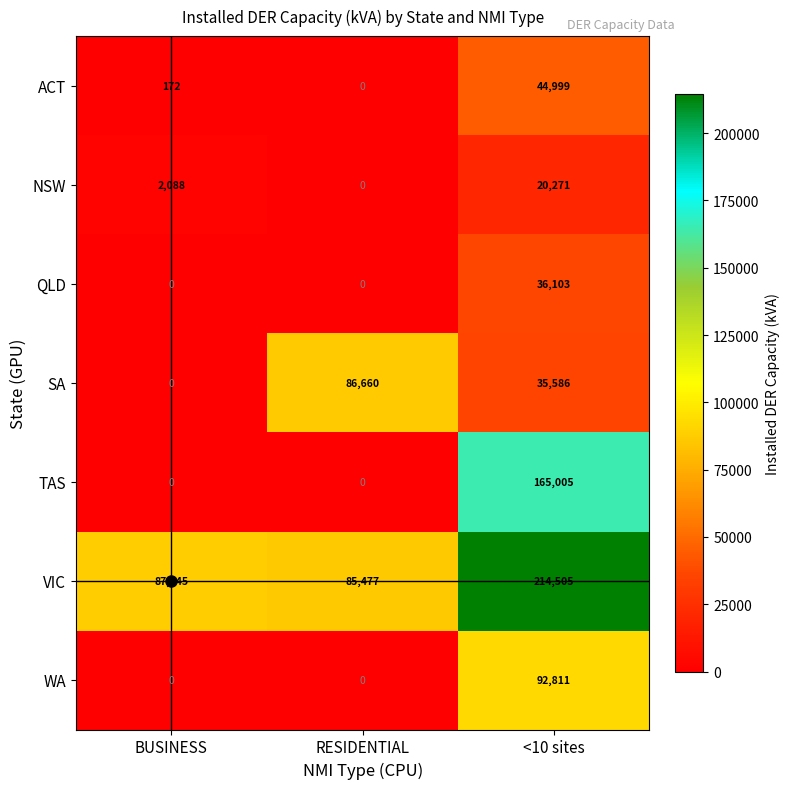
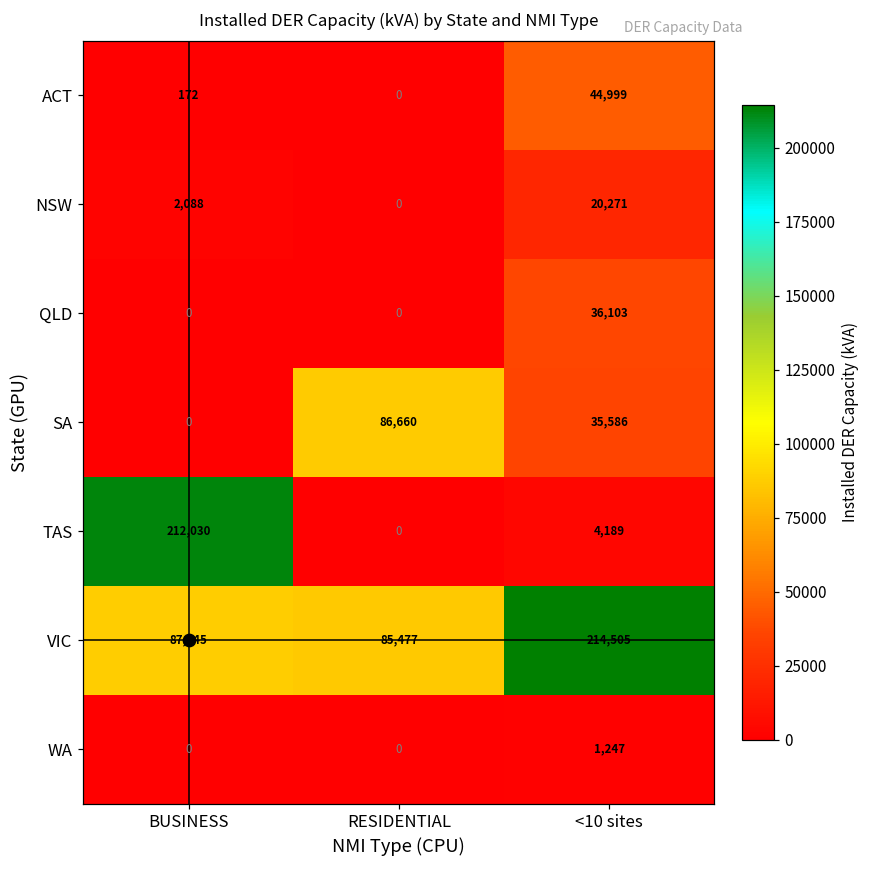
  {
    "ACT": {
      "BUSINESS": "172",
      "RESIDENTIAL": "0",
      "<10 sites": "44,999"
    },
    "NSW": {
      "BUSINESS": "2,088",
      "RESIDENTIAL": "0",
      "<10 sites": "20,271"
    },
    "QLD": {
      "BUSINESS": "0",
      "RESIDENTIAL": "0",
      "<10 sites": "36,103"
    },
    "SA": {
      "BUSINESS": "0",
      "RESIDENTIAL": "86,660",
      "<10 sites": "35,586"
    },
    "TAS": {
-     "BUSINESS": "0",
+     "BUSINESS": "212,030",
      "RESIDENTIAL": "0",
-     "<10 sites": "165,005"
+     "<10 sites": "4,189"
    },
    "VIC": {
      "RESIDENTIAL": "85,477",
      "<10 sites": "214,505"
    },
    "WA": {
      "BUSINESS": "0",
      "RESIDENTIAL": "0",
-     "<10 sites": "92,811"
+     "<10 sites": "1,247"
    }
  }
